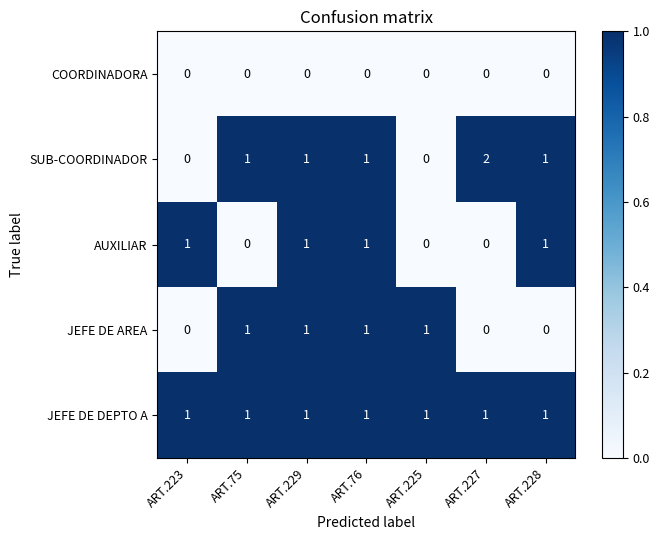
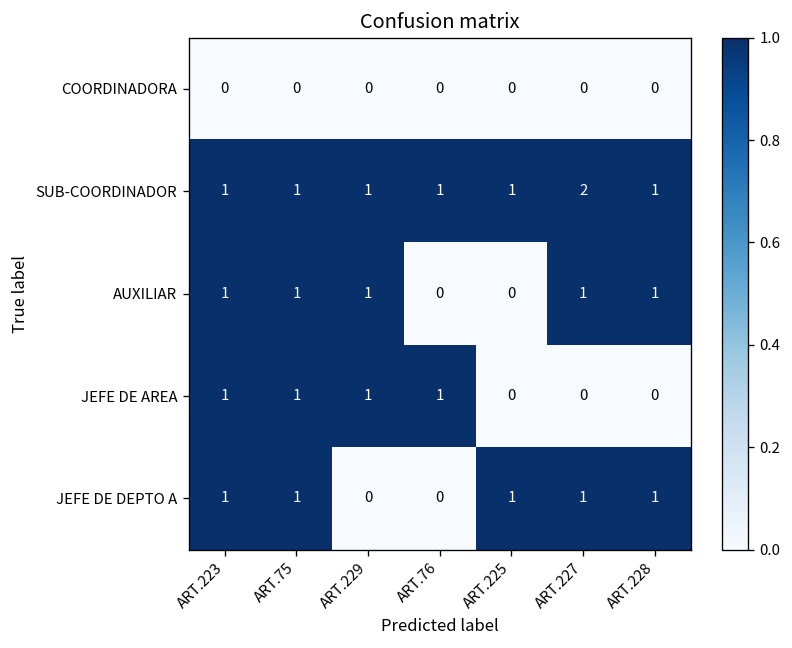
  {
    "COORDINADORA": {
      "ART.223": 0,
      "ART.75": 0,
      "ART.229": 0,
      "ART.76": 0,
      "ART.225": 0,
      "ART.227": 0,
      "ART.228": 0
    },
    "SUB-COORDINADOR": {
-     "ART.223": 0,
+     "ART.223": 1,
      "ART.75": 1,
      "ART.229": 1,
      "ART.76": 1,
-     "ART.225": 0,
+     "ART.225": 1,
      "ART.227": 2,
      "ART.228": 1
    },
    "AUXILIAR": {
      "ART.223": 1,
-     "ART.75": 0,
+     "ART.75": 1,
      "ART.229": 1,
-     "ART.76": 1,
+     "ART.76": 0,
      "ART.225": 0,
-     "ART.227": 0,
+     "ART.227": 1,
      "ART.228": 1
    },
    "JEFE DE AREA": {
-     "ART.223": 0,
+     "ART.223": 1,
      "ART.75": 1,
      "ART.229": 1,
      "ART.76": 1,
-     "ART.225": 1,
+     "ART.225": 0,
      "ART.227": 0,
      "ART.228": 0
    },
    "JEFE DE DEPTO A": {
      "ART.223": 1,
      "ART.75": 1,
-     "ART.229": 1,
-     "ART.76": 1,
+     "ART.229": 0,
+     "ART.76": 0,
      "ART.225": 1,
      "ART.227": 1,
      "ART.228": 1
    }
  }
